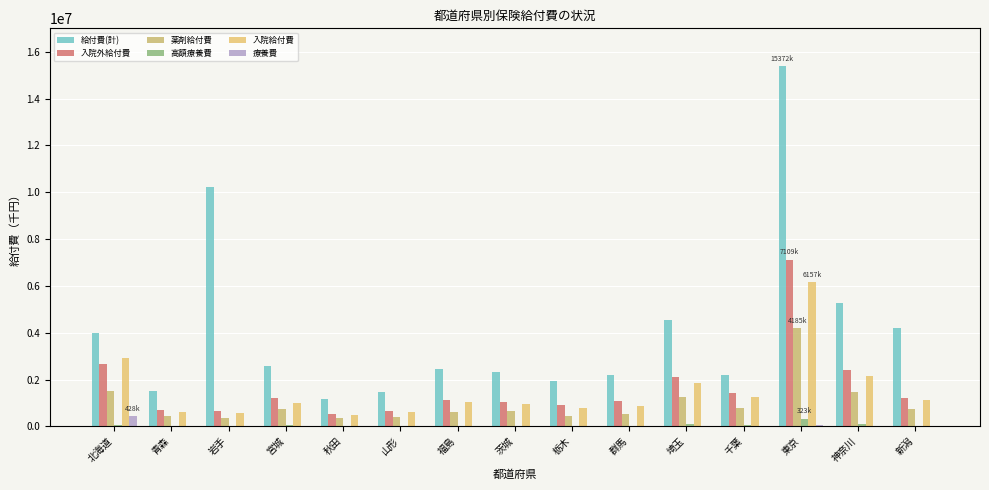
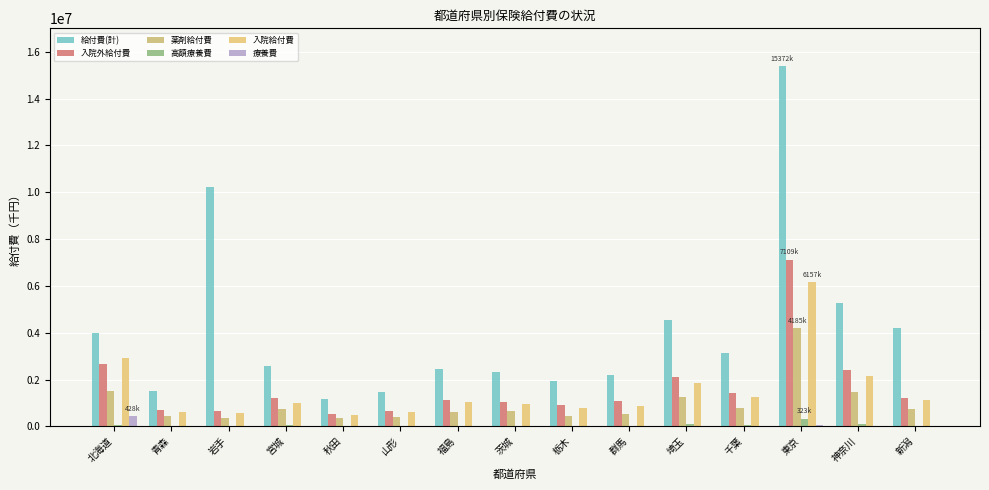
  {
    "給付費(計)": {
      "北海道": "4000000",
      "青森": "1500000",
      "岩手": "10200000",
      "宮城": "2600000",
      "秋田": "1200000",
      "山形": "1500000",
      "福島": "2400000",
      "茨城": "2300000",
      "栃木": "2000000",
      "群馬": "2200000",
      "埼玉": "4600000",
-     "千葉": "2200000",
+     "千葉": "3100000",
      "神奈川": "5300000",
      "新潟": "4200000"
    },
    "入院外給付費": {
      "北海道": "2700000",
      "青森": "700000",
      "岩手": "700000",
      "宮城": "1200000",
      "秋田": "500000",
      "山形": "700000",
      "福島": "1100000",
      "茨城": "1100000",
      "栃木": "900000",
      "群馬": "1100000",
      "埼玉": "2100000",
      "千葉": "1400000",
      "神奈川": "2400000",
      "新潟": "1200000"
    },
    "高額療養費": {
      "東京": "323k"
    },
    "療養費": {
      "北海道": "428k"
    }
  }
